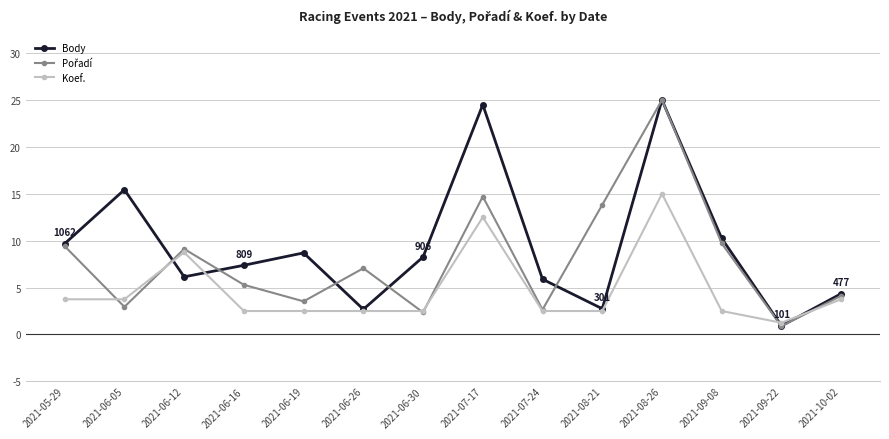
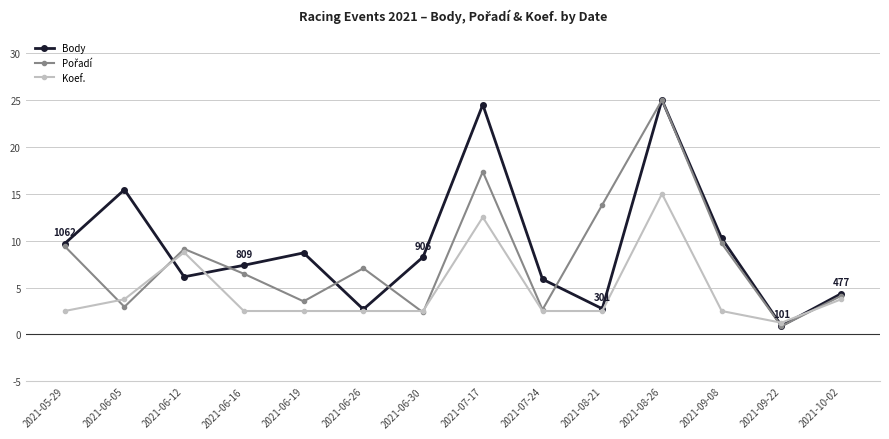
  {
    "Body": {
      "2021-06-05": 15,
      "2021-06-12": 6,
      "2021-06-19": 9,
      "2021-07-17": 24,
      "2021-07-24": 6,
      "2021-09-08": 10
    },
    "Pořadí": {
      "2021-05-29": 9,
      "2021-06-05": 3,
      "2021-06-12": 9,
-     "2021-06-16": 5,
+     "2021-06-16": 6,
      "2021-06-19": 4,
      "2021-06-26": 7,
-     "2021-07-17": 15,
+     "2021-07-17": 17,
      "2021-08-21": 14,
      "2021-09-08": 10
    },
    "Koef.": {
-     "2021-05-29": 4,
+     "2021-05-29": 3,
      "2021-06-05": 4,
      "2021-06-12": 9,
      "2021-06-16": 3,
      "2021-06-19": 3,
      "2021-07-17": 13,
      "2021-08-26": 15,
      "2021-09-08": 3,
      "2021-10-02": 4
    }
  }
